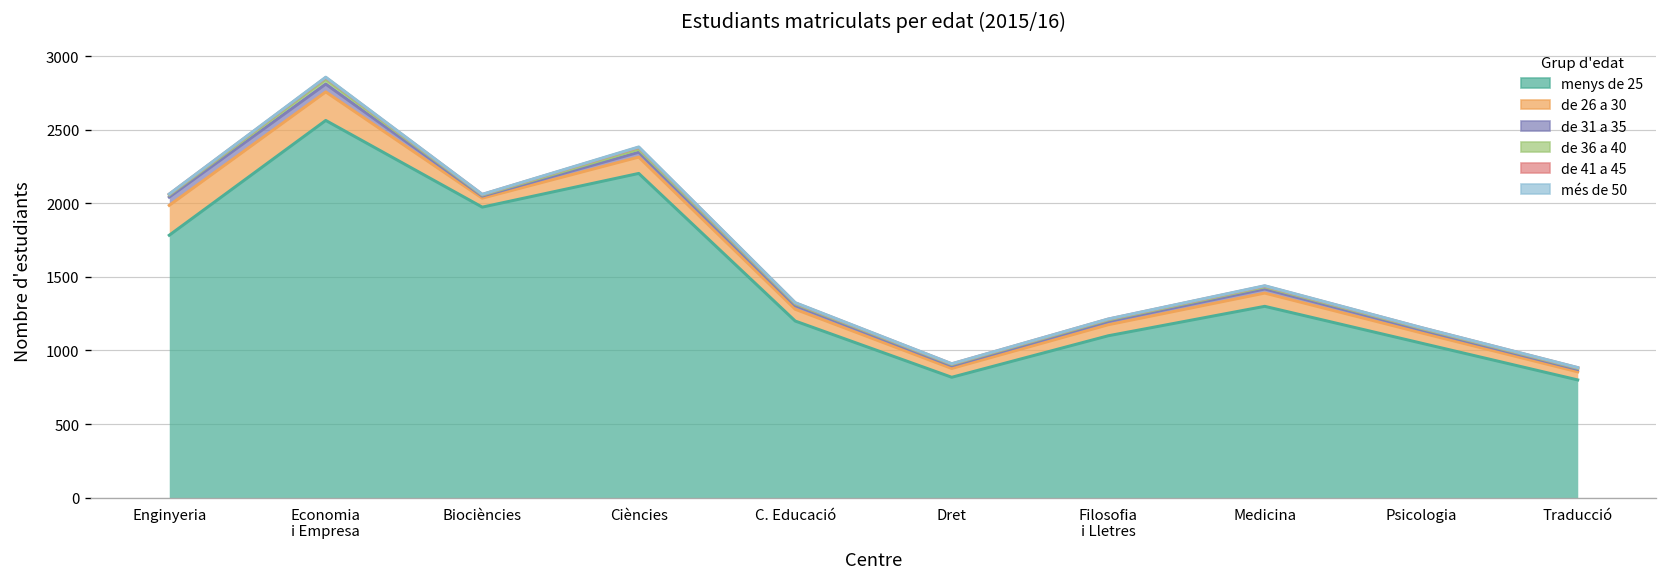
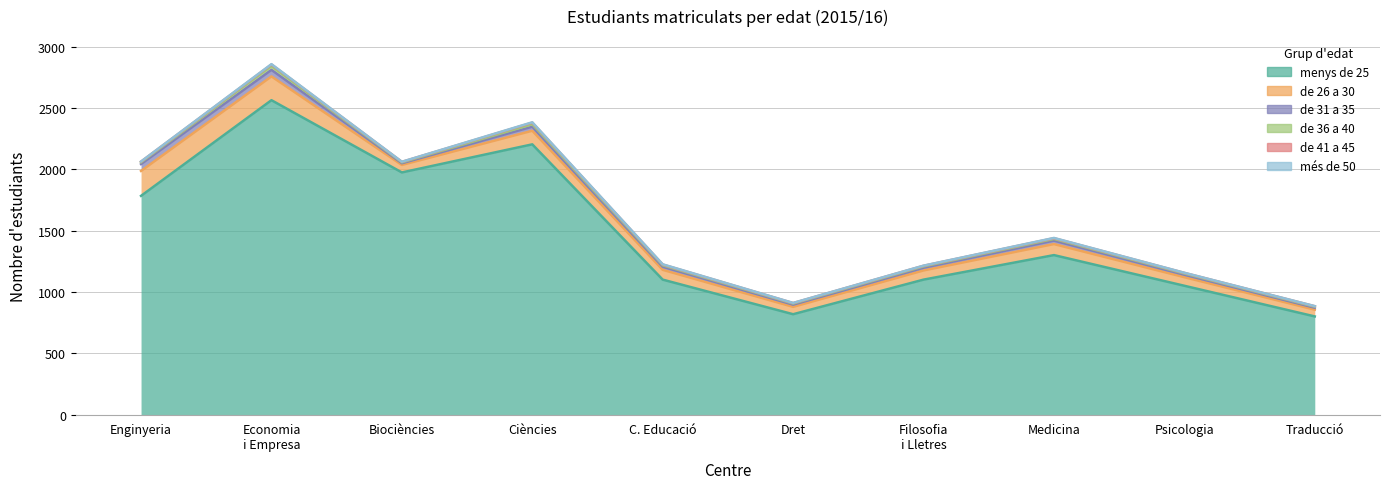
  {
    "menys de 25": {
      "Enginyeria": 1780,
      "Economia i Empresa": 2560,
      "Biociències": 1970,
      "Ciències": 2200,
-     "C. Educació": 1200,
+     "C. Educació": 1100,
      "Dret": 820,
      "Filosofia i Lletres": 1100,
      "Medicina": 1300,
      "Psicologia": 1050,
      "Traducció": 800
    },
    "de 31 a 35": {
      "Economia i Empresa": 50
    }
  }
